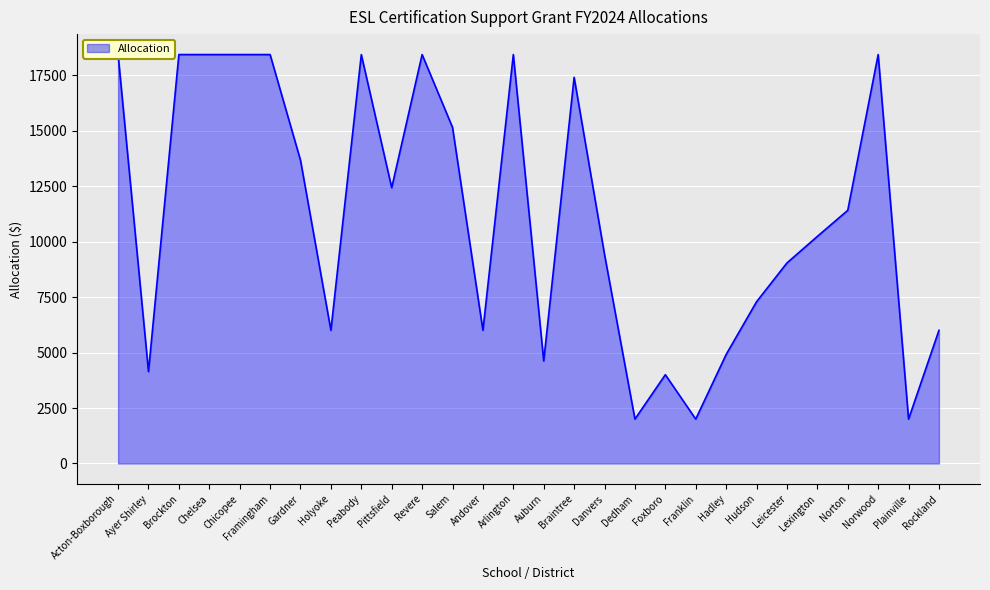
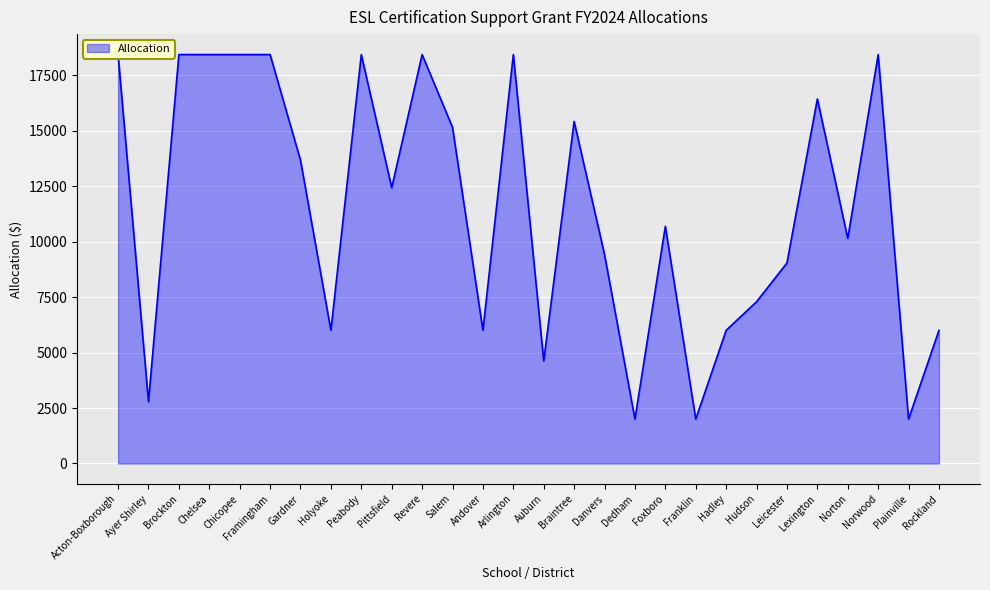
  {
-   "Ayer Shirley": 4100,
+   "Ayer Shirley": 2800,
    "Brockton": 18400,
    "Chelsea": 18400,
    "Chicopee": 18400,
    "Framingham": 18400,
    "Gardner": 13700,
    "Holyoke": 6000,
    "Peabody": 18400,
    "Pittsfield": 12400,
    "Revere": 18400,
    "Salem": 15100,
    "Andover": 6000,
    "Arlington": 18400,
    "Auburn": 4600,
-   "Braintree": 17400,
+   "Braintree": 15400,
    "Danvers": 9400,
    "Dedham": 2000,
-   "Foxboro": 4000,
+   "Foxboro": 10700,
    "Franklin": 2000,
-   "Hadley": 4900,
+   "Hadley": 6000,
    "Hudson": 7300,
    "Leicester": 9000,
-   "Lexington": 10200,
-   "Norton": 11400,
+   "Lexington": 16400,
+   "Norton": 10100,
    "Norwood": 18400,
    "Plainville": 2000,
    "Rockland": 6000
  }
